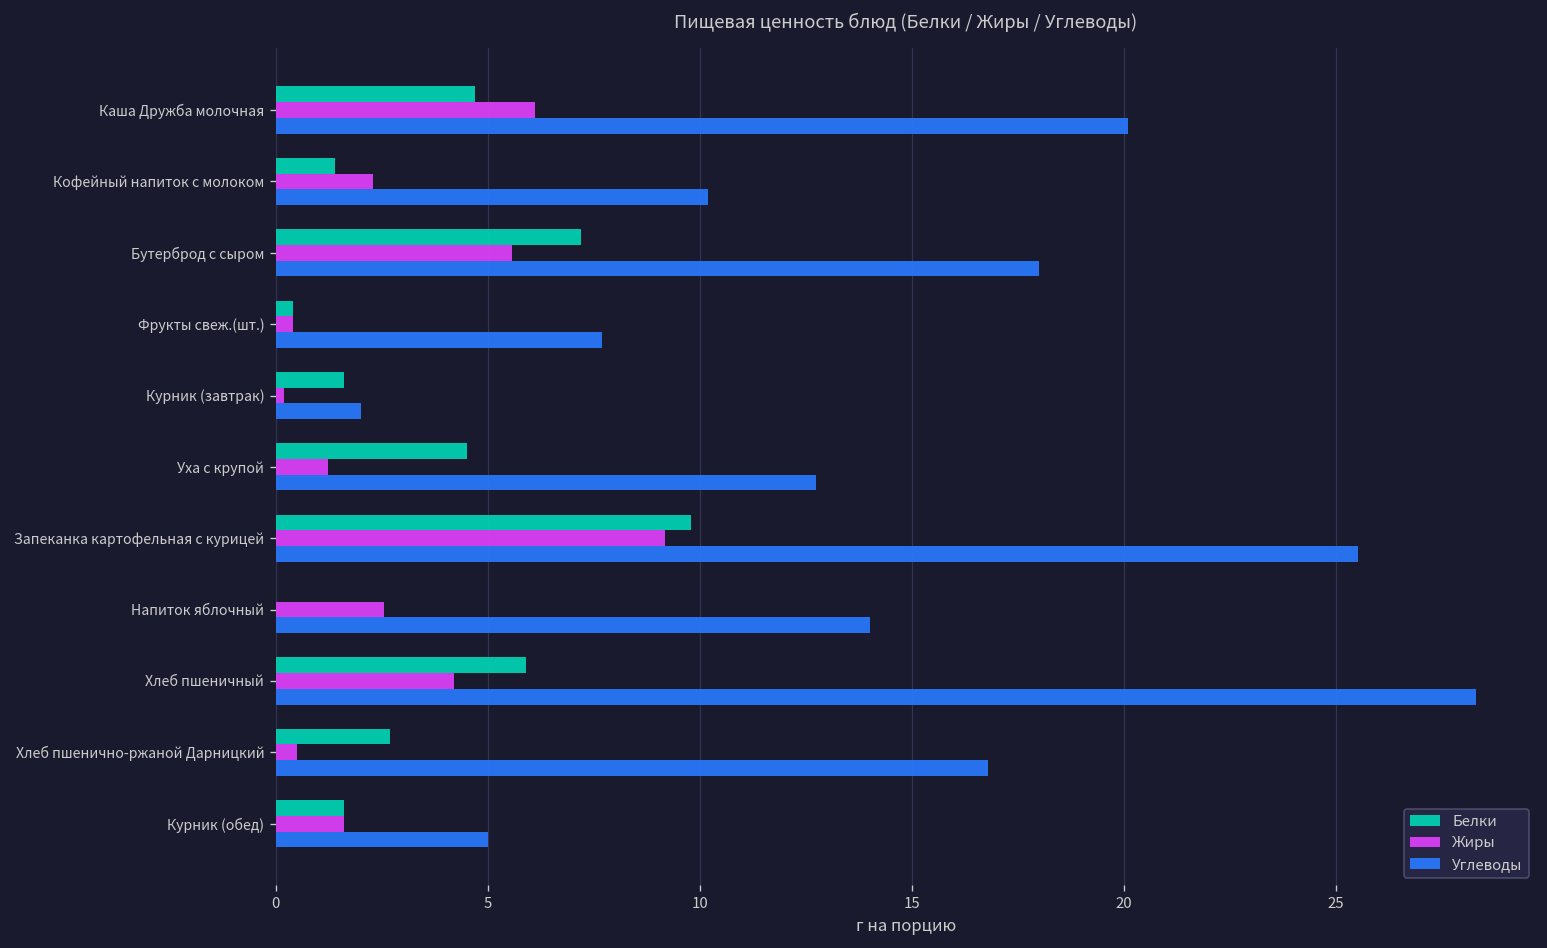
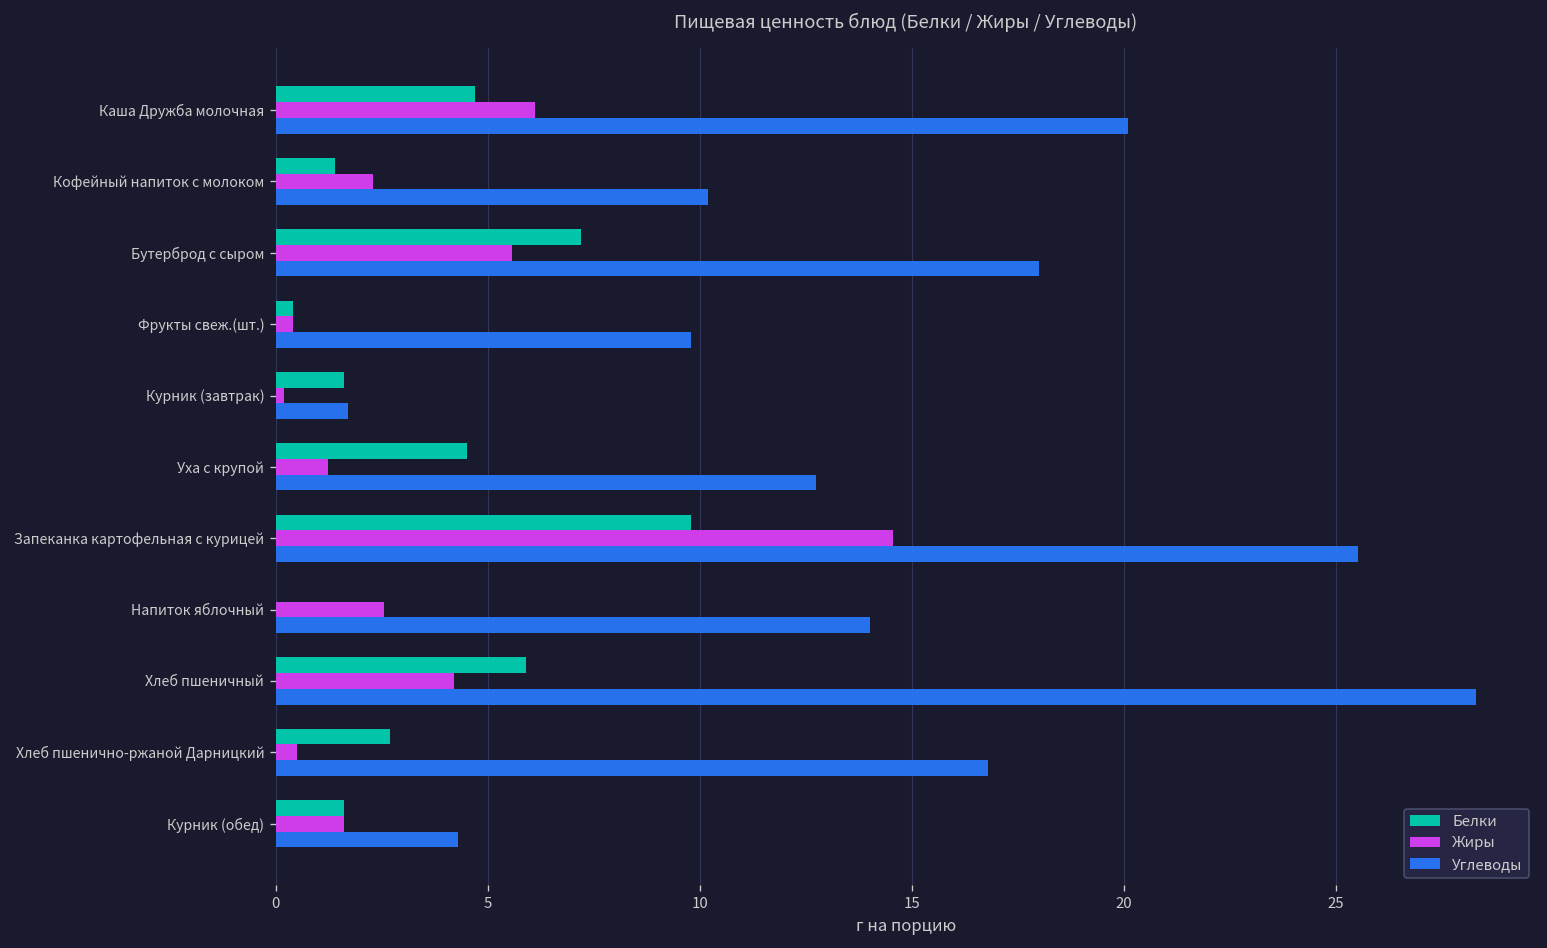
  {
    "Белки": {
      "Каша Дружба молочная": 4.7,
      "Кофейный напиток с молоком": 1.4,
      "Бутерброд с сыром": 7.2,
      "Фрукты свеж.(шт.)": 0.4,
      "Курник (завтрак)": 1.6,
      "Уха с крупой": 4.5,
      "Запеканка картофельная с курицей": 9.8,
      "Напиток яблочный": 0.0,
      "Хлеб пшеничный": 5.9,
      "Хлеб пшенично-ржаной Дарницкий": 2.7,
      "Курник (обед)": 1.6
    },
    "Жиры": {
      "Каша Дружба молочная": 6.1,
      "Кофейный напиток с молоком": 2.3,
      "Бутерброд с сыром": 5.6,
      "Фрукты свеж.(шт.)": 0.4,
      "Курник (завтрак)": 0.2,
      "Уха с крупой": 1.2,
-     "Запеканка картофельная с курицей": 9.2,
+     "Запеканка картофельная с курицей": 14.6,
      "Напиток яблочный": 2.6,
      "Хлеб пшеничный": 4.2,
      "Хлеб пшенично-ржаной Дарницкий": 0.5,
      "Курник (обед)": 1.6
    },
    "Углеводы": {
      "Каша Дружба молочная": 20.1,
      "Кофейный напиток с молоком": 10.2,
      "Бутерброд с сыром": 18.0,
-     "Фрукты свеж.(шт.)": 7.7,
-     "Курник (завтрак)": 2.0,
+     "Фрукты свеж.(шт.)": 9.8,
+     "Курник (завтрак)": 1.7,
      "Уха с крупой": 12.7,
      "Запеканка картофельная с курицей": 25.5,
      "Напиток яблочный": 14.0,
      "Хлеб пшеничный": 28.3,
      "Хлеб пшенично-ржаной Дарницкий": 16.8,
-     "Курник (обед)": 5.0
+     "Курник (обед)": 4.3
    }
  }
